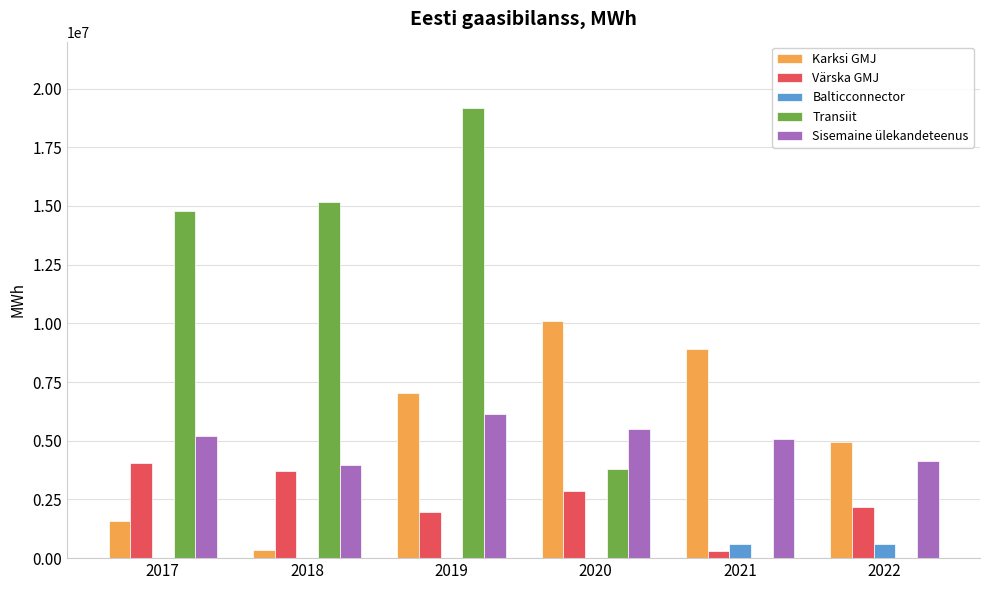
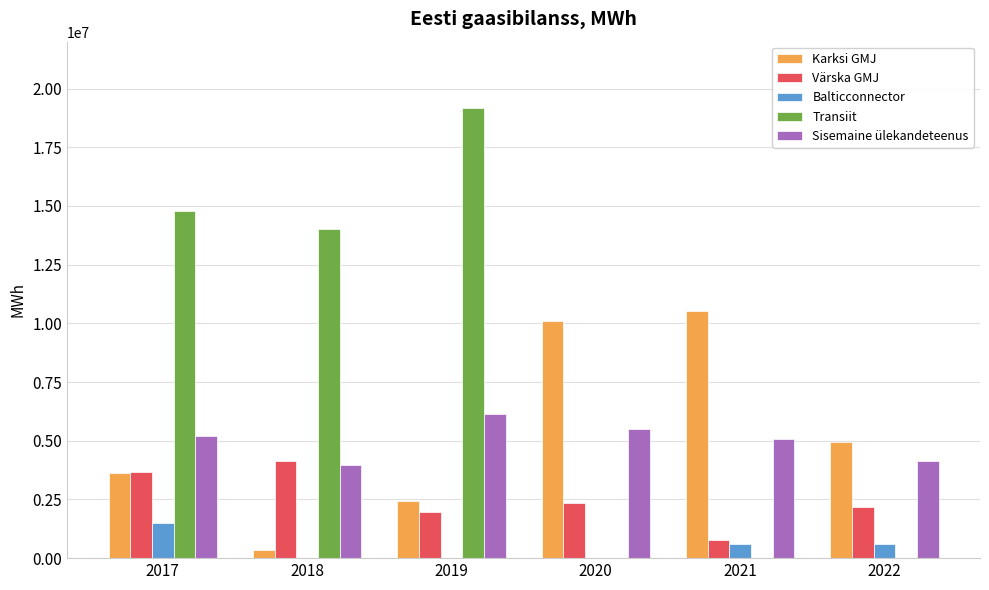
  {
    "Karksi GMJ": {
-     "2017": 1600000,
+     "2017": 3600000,
      "2018": 300000,
-     "2019": 7000000,
+     "2019": 2400000,
      "2020": 10100000,
-     "2021": 8900000,
+     "2021": 10500000,
      "2022": 4900000
    },
    "Värska GMJ": {
-     "2017": 4000000,
-     "2018": 3700000,
+     "2017": 3700000,
+     "2018": 4100000,
      "2019": 2000000,
-     "2020": 2900000,
-     "2021": 300000,
+     "2020": 2300000,
+     "2021": 800000,
      "2022": 2200000
    },
    "Balticconnector": {
-     "2017": 0,
+     "2017": 1500000,
      "2018": 0,
      "2019": 0,
      "2020": 0,
      "2021": 600000,
      "2022": 600000
    },
    "Transiit": {
      "2017": 14800000,
-     "2018": 15200000,
+     "2018": 14000000,
      "2019": 19200000,
-     "2020": 3800000,
+     "2020": 0,
      "2021": 0,
      "2022": 0
    },
    "Sisemaine ülekandeteenus": {
      "2017": 5200000,
      "2018": 4000000,
      "2019": 6100000,
      "2020": 5500000,
      "2021": 5100000,
      "2022": 4100000
    }
  }
